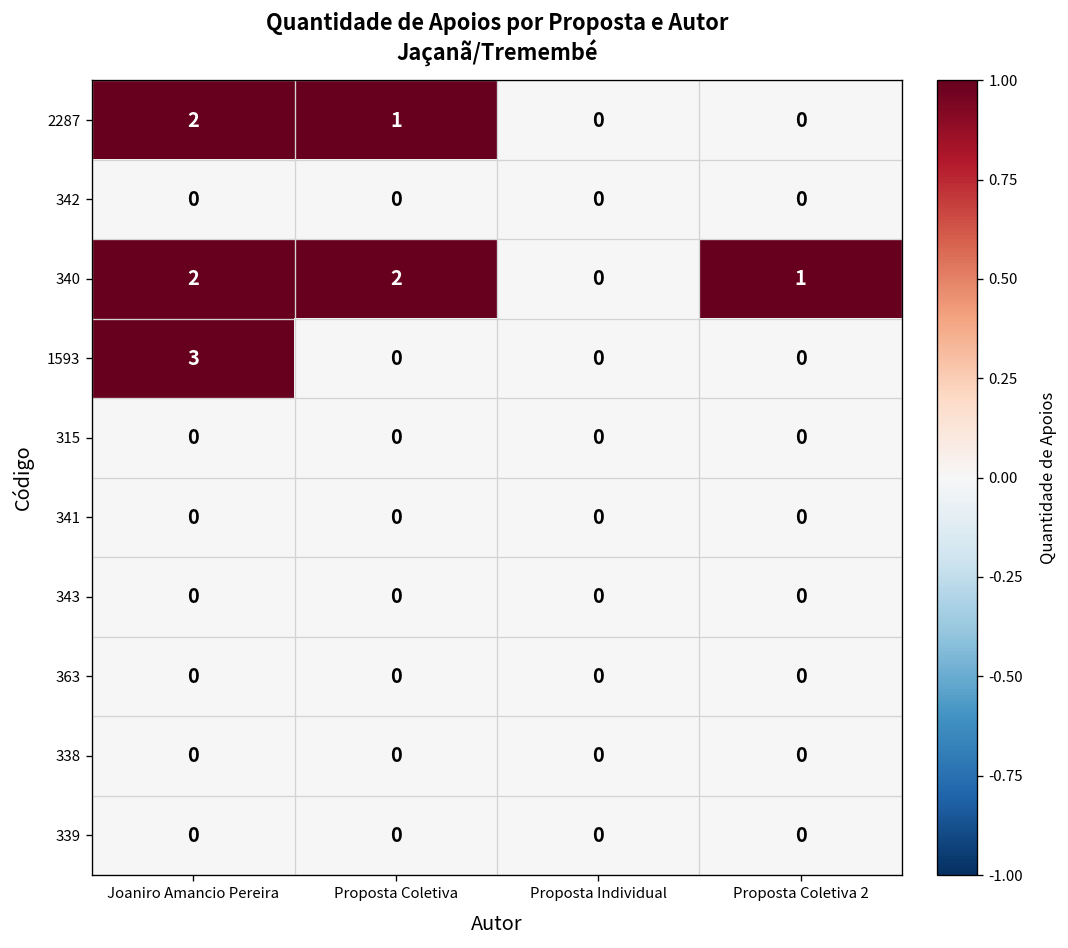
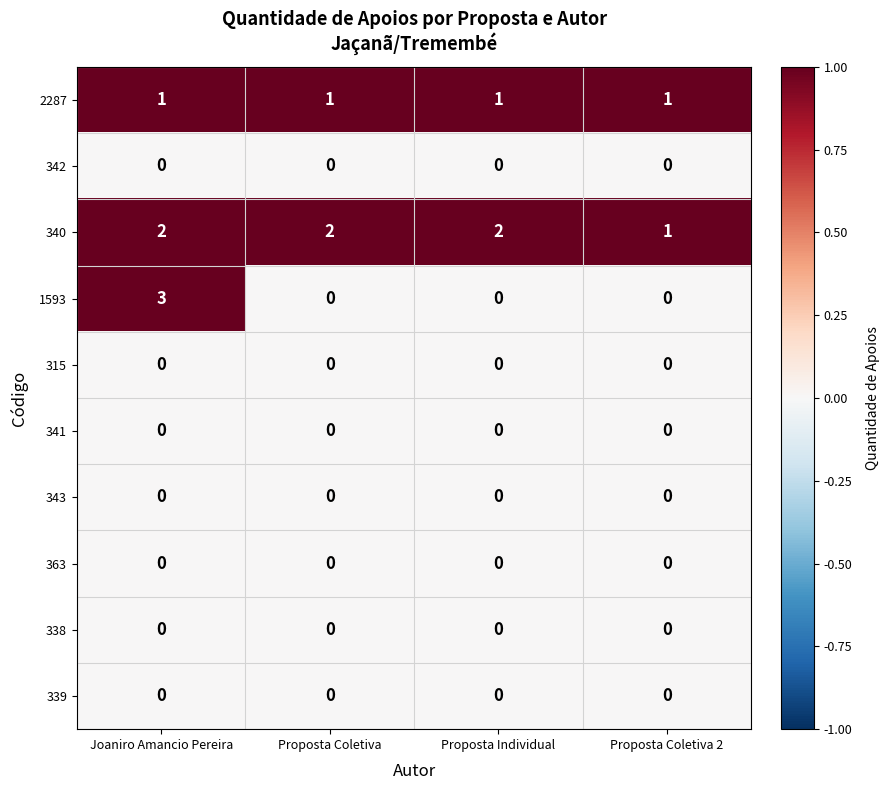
  {
    "2287": {
-     "Joaniro Amancio Pereira": 2,
+     "Joaniro Amancio Pereira": 1,
      "Proposta Coletiva": 1,
-     "Proposta Individual": 0,
-     "Proposta Coletiva 2": 0
+     "Proposta Individual": 1,
+     "Proposta Coletiva 2": 1
    },
    "342": {
      "Joaniro Amancio Pereira": 0,
      "Proposta Coletiva": 0,
      "Proposta Individual": 0,
      "Proposta Coletiva 2": 0
    },
    "340": {
      "Joaniro Amancio Pereira": 2,
      "Proposta Coletiva": 2,
-     "Proposta Individual": 0,
+     "Proposta Individual": 2,
      "Proposta Coletiva 2": 1
    },
    "1593": {
      "Joaniro Amancio Pereira": 3,
      "Proposta Coletiva": 0,
      "Proposta Individual": 0,
      "Proposta Coletiva 2": 0
    },
    "315": {
      "Joaniro Amancio Pereira": 0,
      "Proposta Coletiva": 0,
      "Proposta Individual": 0,
      "Proposta Coletiva 2": 0
    },
    "341": {
      "Joaniro Amancio Pereira": 0,
      "Proposta Coletiva": 0,
      "Proposta Individual": 0,
      "Proposta Coletiva 2": 0
    },
    "343": {
      "Joaniro Amancio Pereira": 0,
      "Proposta Coletiva": 0,
      "Proposta Individual": 0,
      "Proposta Coletiva 2": 0
    },
    "363": {
      "Joaniro Amancio Pereira": 0,
      "Proposta Coletiva": 0,
      "Proposta Individual": 0,
      "Proposta Coletiva 2": 0
    },
    "338": {
      "Joaniro Amancio Pereira": 0,
      "Proposta Coletiva": 0,
      "Proposta Individual": 0,
      "Proposta Coletiva 2": 0
    },
    "339": {
      "Joaniro Amancio Pereira": 0,
      "Proposta Coletiva": 0,
      "Proposta Individual": 0,
      "Proposta Coletiva 2": 0
    }
  }
